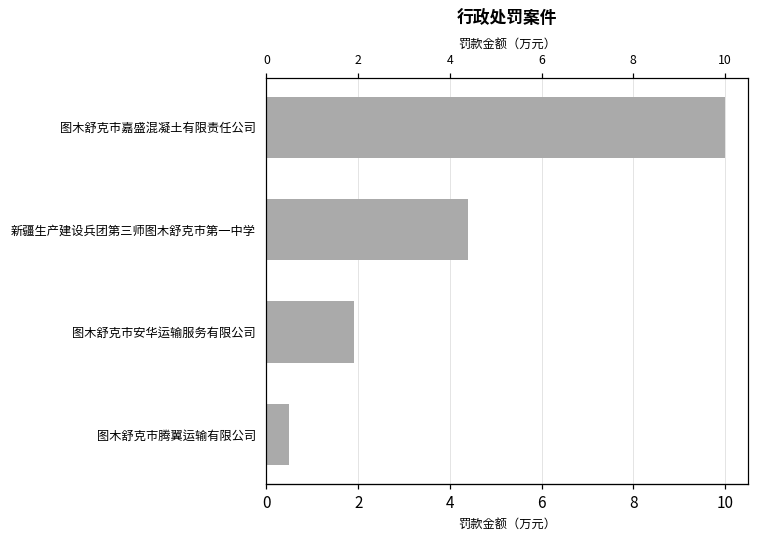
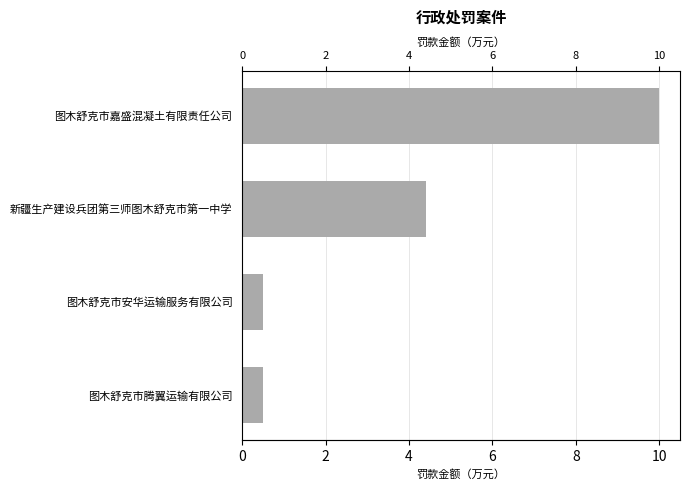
  {
    "图木舒克市嘉盛混凝土有限责任公司": 10.0,
    "新疆生产建设兵团第三师图木舒克市第一中学": 4.4,
-   "图木舒克市安华运输服务有限公司": 1.9,
+   "图木舒克市安华运输服务有限公司": 0.5,
    "图木舒克市腾翼运输有限公司": 0.5
  }
